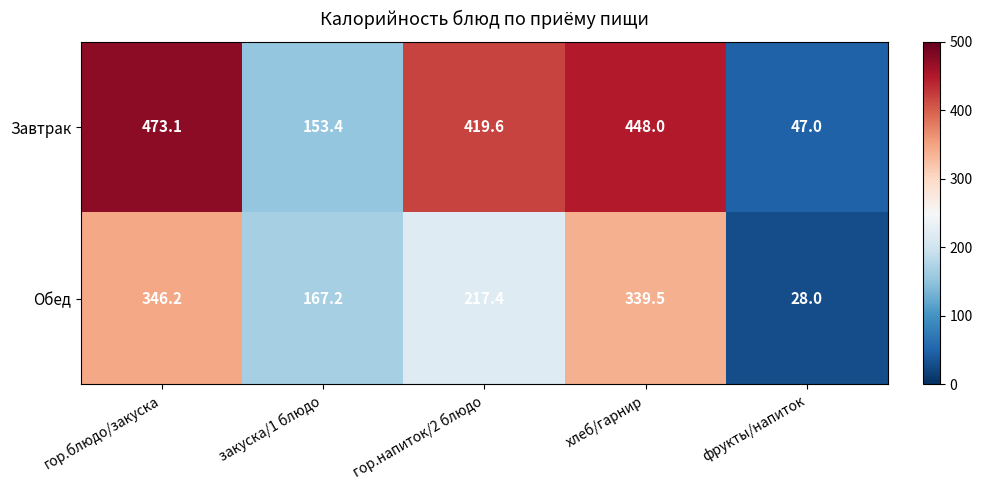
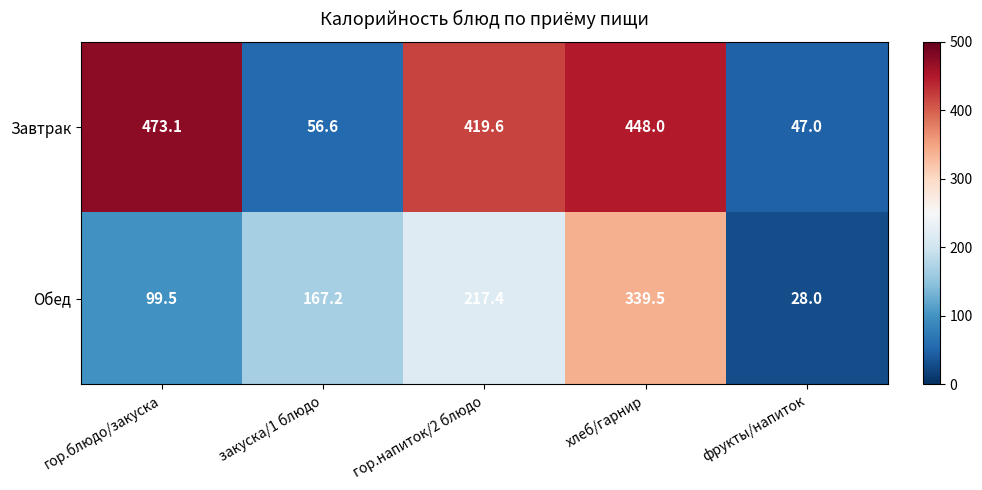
  {
    "Завтрак": {
      "гор.блюдо/закуска": 473.1,
-     "закуска/1 блюдо": 153.4,
+     "закуска/1 блюдо": 56.6,
      "гор.напиток/2 блюдо": 419.6,
      "хлеб/гарнир": 448.0,
      "фрукты/напиток": 47.0
    },
    "Обед": {
-     "гор.блюдо/закуска": 346.2,
+     "гор.блюдо/закуска": 99.5,
      "закуска/1 блюдо": 167.2,
      "хлеб/гарнир": 339.5,
      "фрукты/напиток": 28.0
    }
  }
